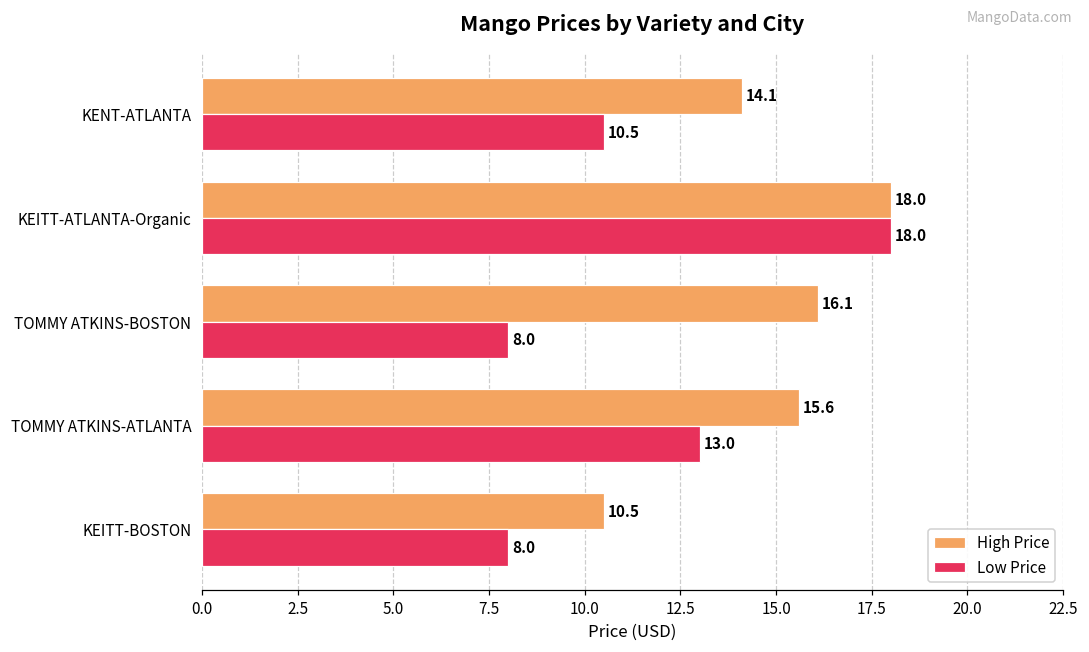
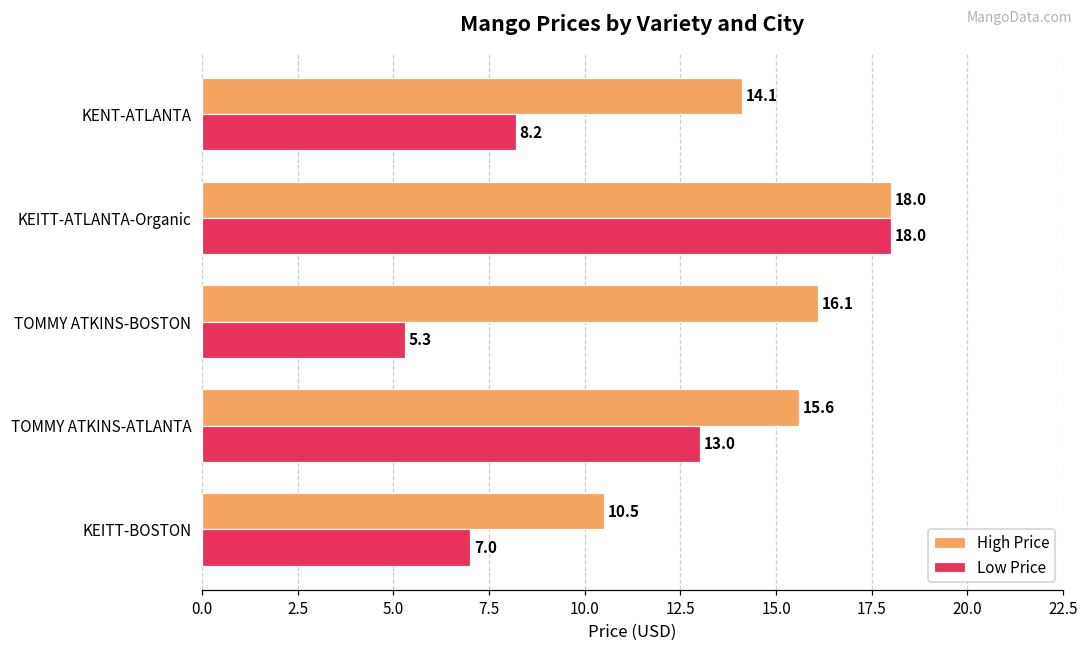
  {
    "High Price": {
      "KENT-ATLANTA": 14.1,
      "KEITT-ATLANTA-Organic": 18.0,
      "TOMMY ATKINS-BOSTON": 16.1,
      "TOMMY ATKINS-ATLANTA": 15.6,
      "KEITT-BOSTON": 10.5
    },
    "Low Price": {
-     "KENT-ATLANTA": 10.5,
+     "KENT-ATLANTA": 8.2,
      "KEITT-ATLANTA-Organic": 18.0,
-     "TOMMY ATKINS-BOSTON": 8.0,
+     "TOMMY ATKINS-BOSTON": 5.3,
      "TOMMY ATKINS-ATLANTA": 13.0,
-     "KEITT-BOSTON": 8.0
+     "KEITT-BOSTON": 7.0
    }
  }
